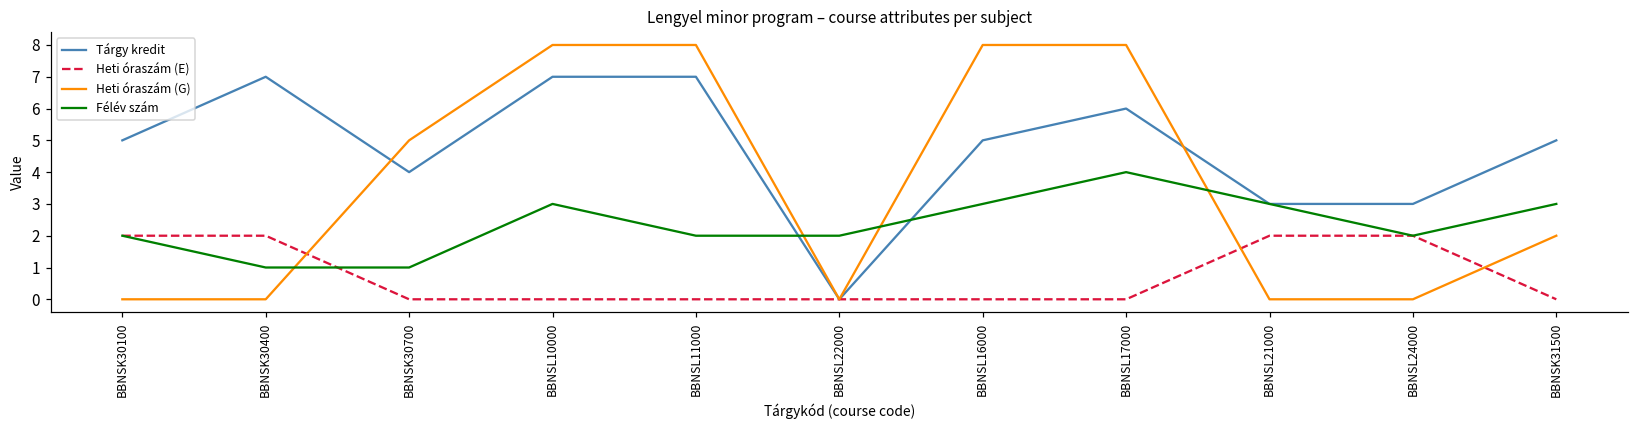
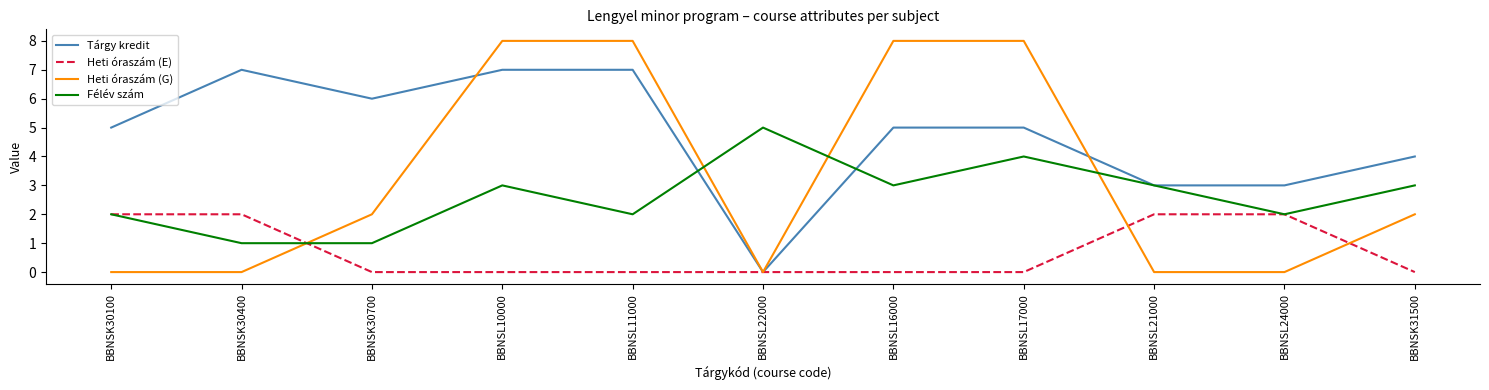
  {
    "Tárgy kredit": {
      "BBNSK30100": 5,
      "BBNSK30400": 7,
-     "BBNSK30700": 4,
+     "BBNSK30700": 6,
      "BBNSL10000": 7,
      "BBNSL11000": 7,
      "BBNSL16000": 5,
-     "BBNSL17000": 6,
+     "BBNSL17000": 5,
      "BBNSL24000": 3,
-     "BBNSK31500": 5
+     "BBNSK31500": 4
    },
    "Heti óraszám (E)": {
      "BBNSK30400": 2,
      "BBNSK30700": 0,
      "BBNSL10000": 0,
      "BBNSL11000": 0,
      "BBNSL16000": 0,
      "BBNSL17000": 0,
      "BBNSL21000": 2,
      "BBNSK31500": 0
    },
    "Heti óraszám (G)": {
      "BBNSK30100": 0,
      "BBNSK30400": 0,
-     "BBNSK30700": 5,
+     "BBNSK30700": 2,
      "BBNSL10000": 8,
      "BBNSL11000": 8,
      "BBNSL16000": 8,
      "BBNSL17000": 8,
      "BBNSL21000": 0,
      "BBNSL24000": 0,
      "BBNSK31500": 2
    },
    "Félév szám": {
      "BBNSK30400": 1,
      "BBNSK30700": 1,
      "BBNSL10000": 3,
      "BBNSL11000": 2,
-     "BBNSL22000": 2,
+     "BBNSL22000": 5,
      "BBNSL16000": 3,
      "BBNSL17000": 4,
      "BBNSK31500": 3
    }
  }
